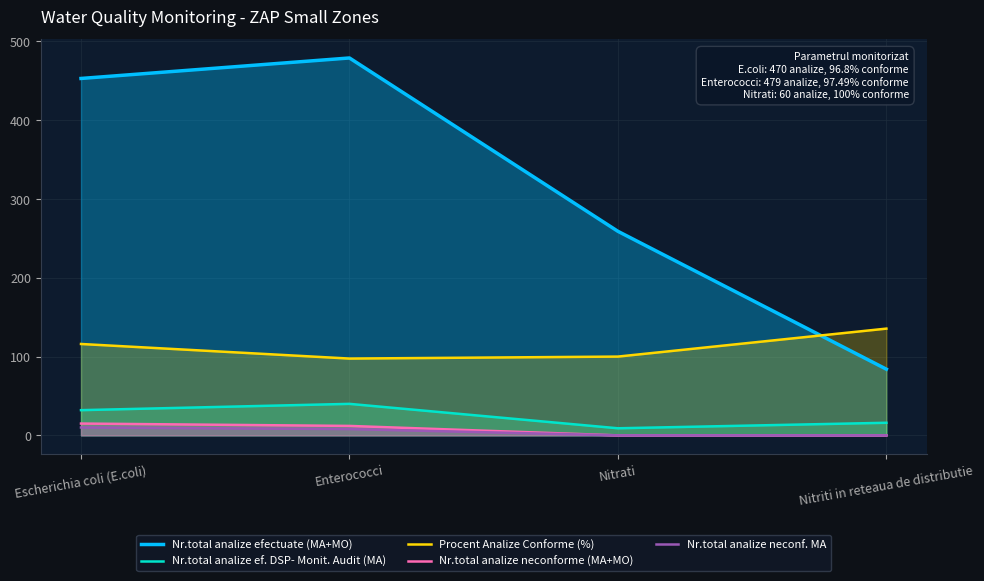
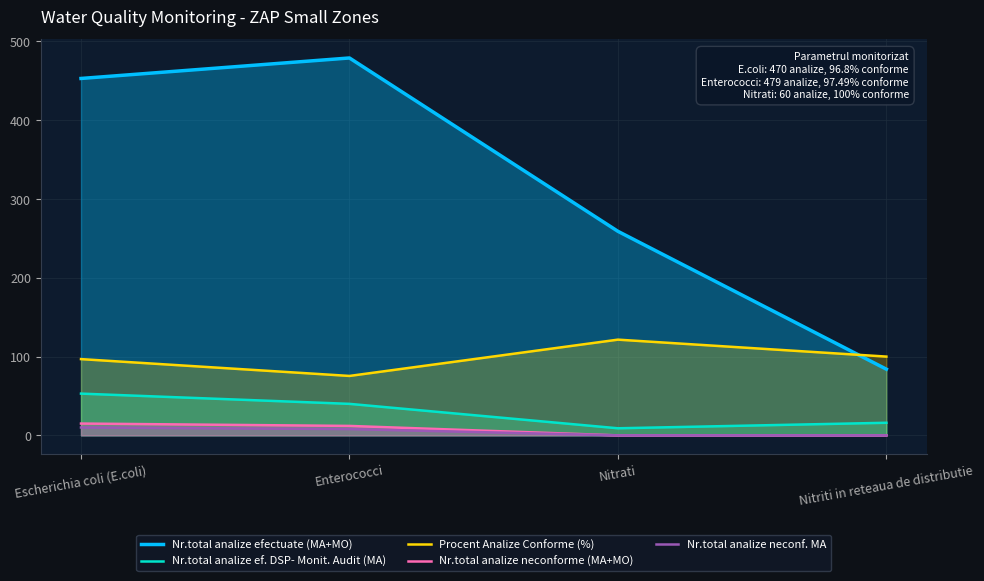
  {
    "Nr.total analize efectuate (MA+MO)": {
      "Escherichia coli (E.coli)": 450,
      "Enterococci": 480,
      "Nitrati": 260,
      "Nitriti in reteaua de distributie": 80
    },
    "Nr.total analize ef. DSP- Monit. Audit (MA)": {
-     "Escherichia coli (E.coli)": 30,
+     "Escherichia coli (E.coli)": 50,
      "Enterococci": 40,
      "Nitrati": 10,
      "Nitriti in reteaua de distributie": 20
    },
    "Procent Analize Conforme (%)": {
-     "Escherichia coli (E.coli)": 120,
-     "Enterococci": 100,
-     "Nitrati": 100,
-     "Nitriti in reteaua de distributie": 140
+     "Escherichia coli (E.coli)": 100,
+     "Enterococci": 80,
+     "Nitrati": 120,
+     "Nitriti in reteaua de distributie": 100
    },
    "Nr.total analize neconforme (MA+MO)": {
      "Escherichia coli (E.coli)": 20,
      "Enterococci": 10
    },
    "Nr.total analize neconf. MA": {
      "Escherichia coli (E.coli)": 10,
      "Enterococci": 10
    }
  }
